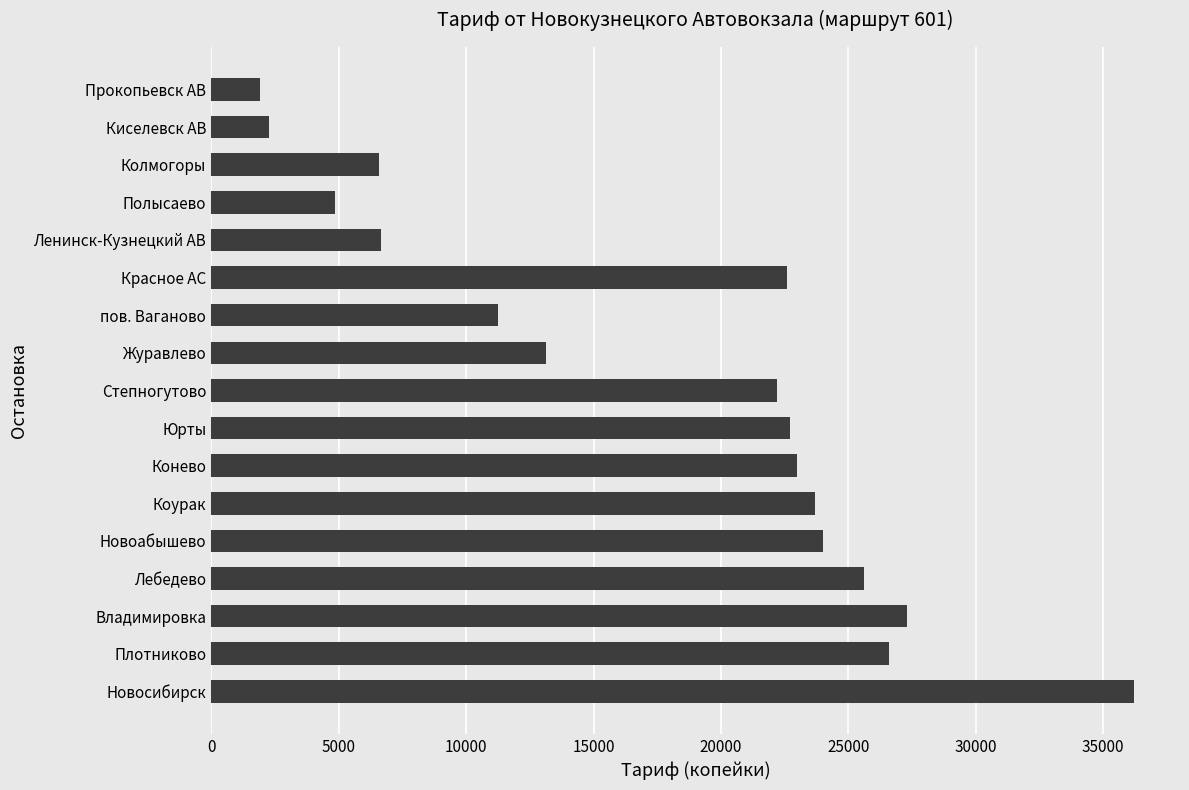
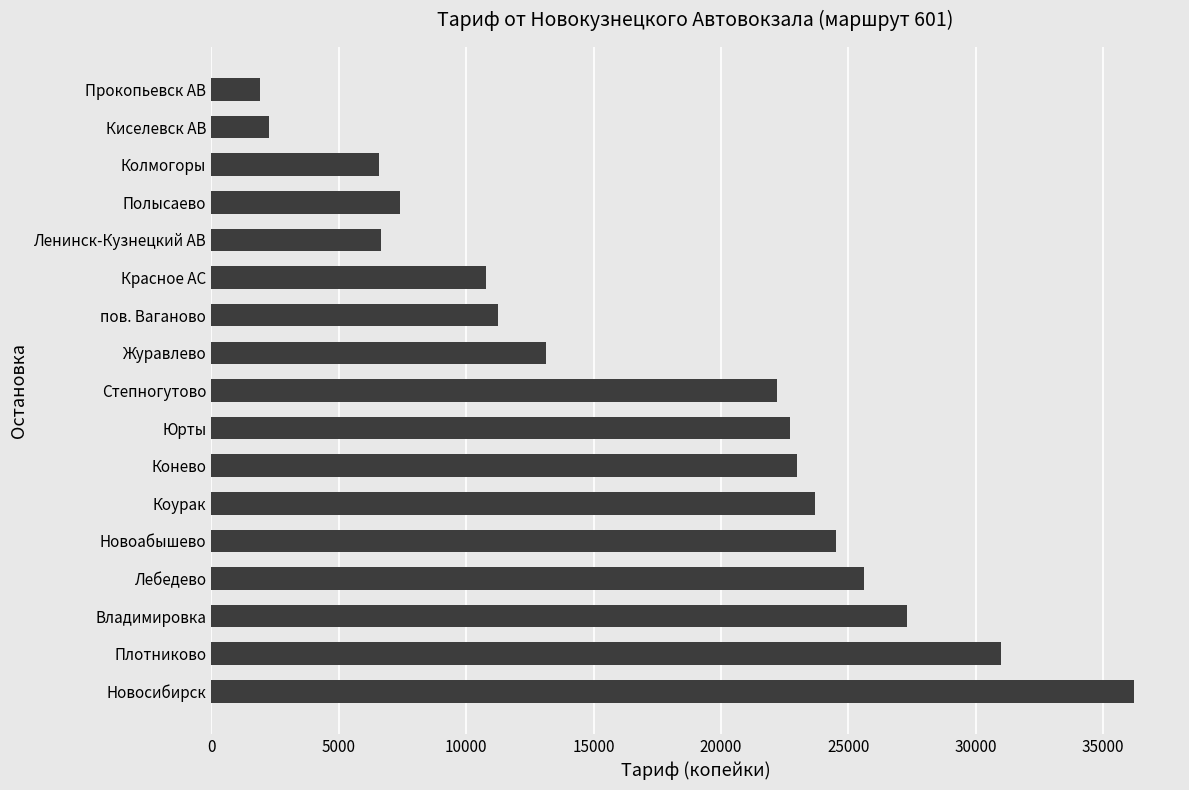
  {
    "Прокопьевск АВ": 1900,
    "Киселевск АВ": 2300,
    "Колмогоры": 6600,
-   "Полысаево": 4900,
+   "Полысаево": 7400,
    "Ленинск-Кузнецкий АВ": 6700,
-   "Красное АС": 22600,
+   "Красное АС": 10800,
    "пов. Ваганово": 11300,
    "Журавлево": 13100,
    "Степногутово": 22200,
    "Юрты": 22700,
    "Конево": 23000,
    "Коурак": 23700,
-   "Новоабышево": 24000,
+   "Новоабышево": 24500,
    "Лебедево": 25600,
    "Владимировка": 27300,
-   "Плотниково": 26600,
+   "Плотниково": 31000,
    "Новосибирск": 36200
  }
